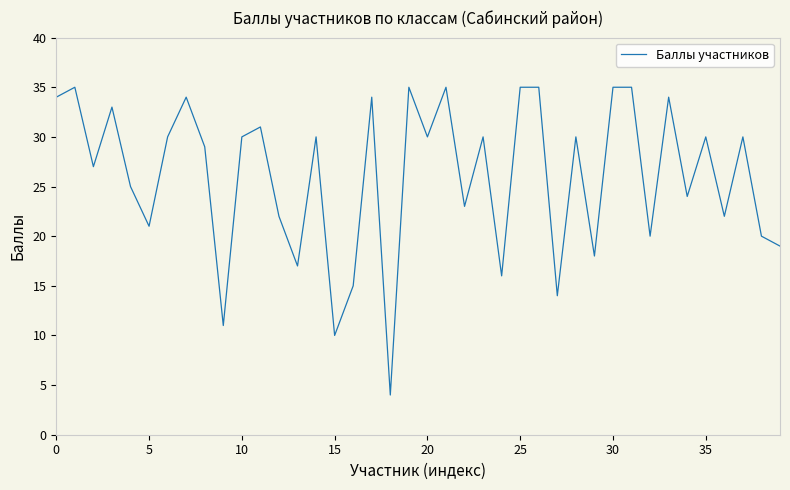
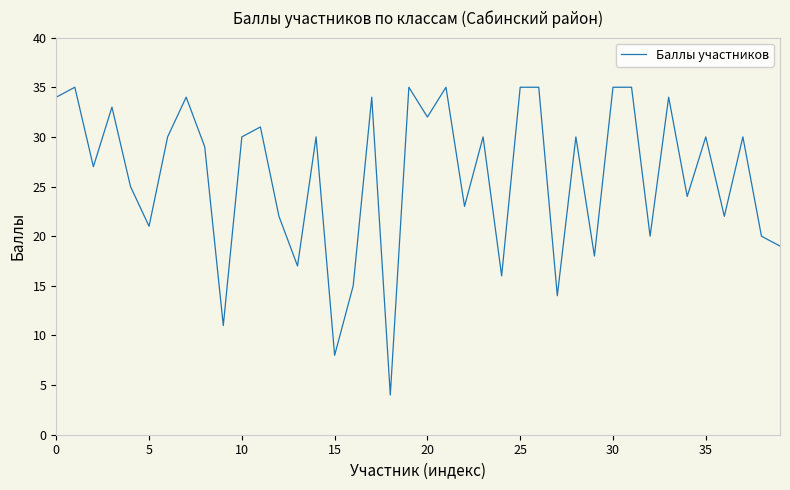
  {
    "0": 34,
    "5": 21,
    "10": 30,
-   "15": 10,
-   "20": 30,
+   "15": 8,
+   "20": 32,
    "25": 35,
    "30": 35,
    "35": 30
  }
